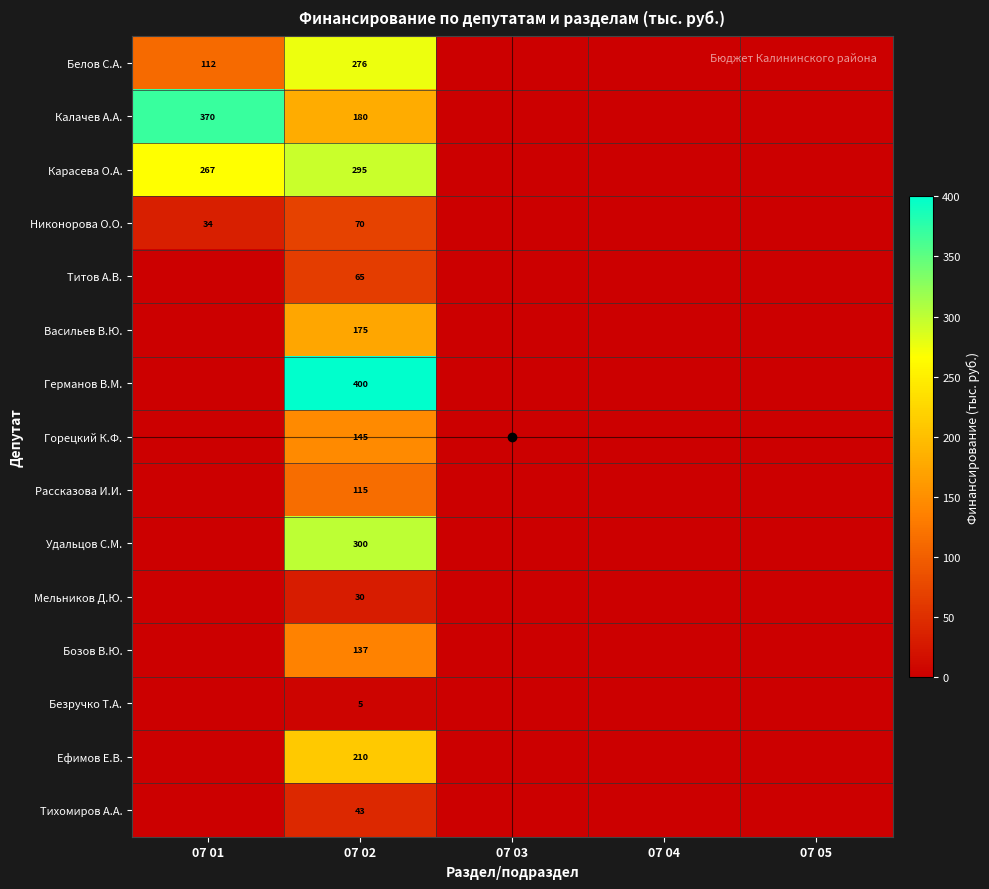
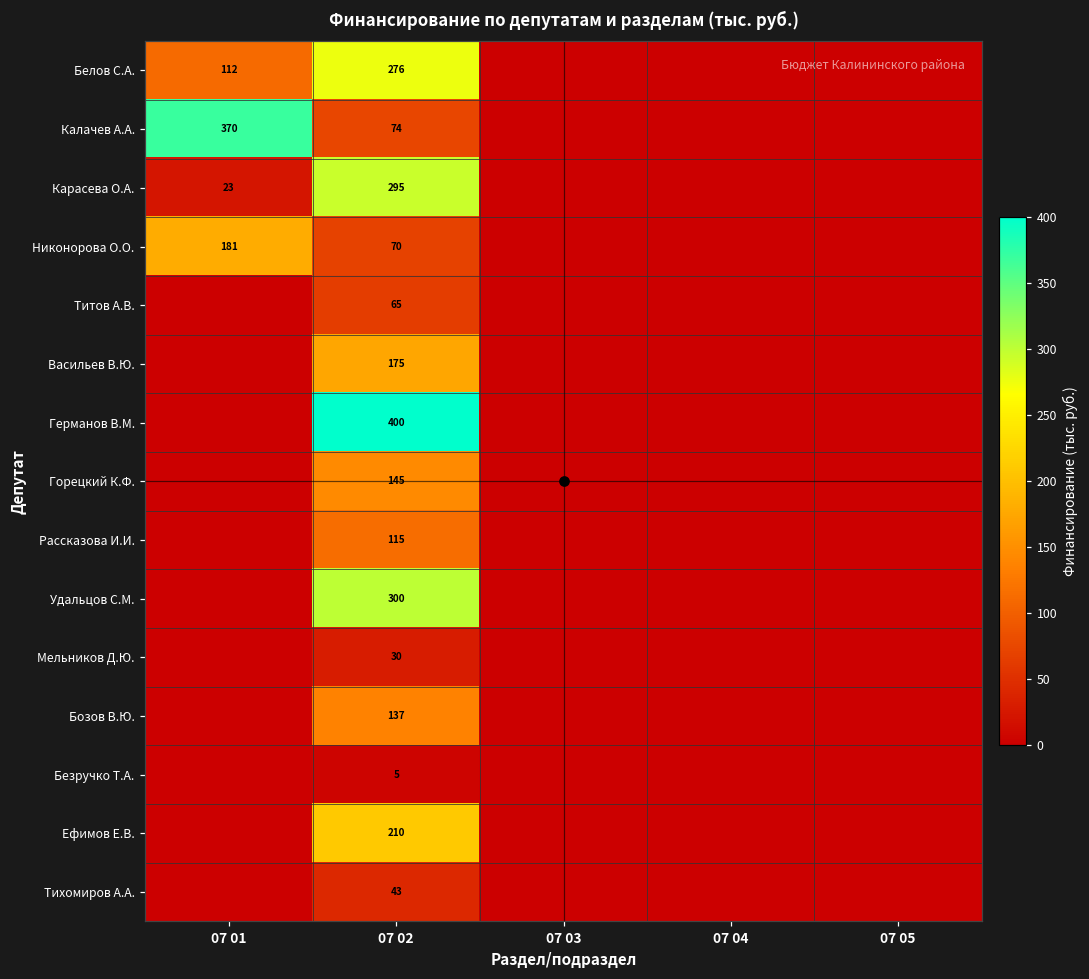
  {
    "Белов С.А.": {
      "07 01": 112,
      "07 02": 276
    },
    "Калачев А.А.": {
      "07 01": 370,
-     "07 02": 180
+     "07 02": 74
    },
    "Карасева О.А.": {
-     "07 01": 267,
+     "07 01": 23,
      "07 02": 295
    },
    "Никонорова О.О.": {
-     "07 01": 34,
+     "07 01": 181,
      "07 02": 70
    },
    "Титов А.В.": {
      "07 02": 65
    },
    "Васильев В.Ю.": {
      "07 02": 175
    },
    "Германов В.М.": {
      "07 02": 400
    },
    "Горецкий К.Ф.": {
      "07 02": 145
    },
    "Рассказова И.И.": {
      "07 02": 115
    },
    "Удальцов С.М.": {
      "07 02": 300
    },
    "Мельников Д.Ю.": {
      "07 02": 30
    },
    "Бозов В.Ю.": {
      "07 02": 137
    },
    "Безручко Т.А.": {
      "07 02": 5
    },
    "Ефимов Е.В.": {
      "07 02": 210
    },
    "Тихомиров А.А.": {
      "07 02": 43
    }
  }
